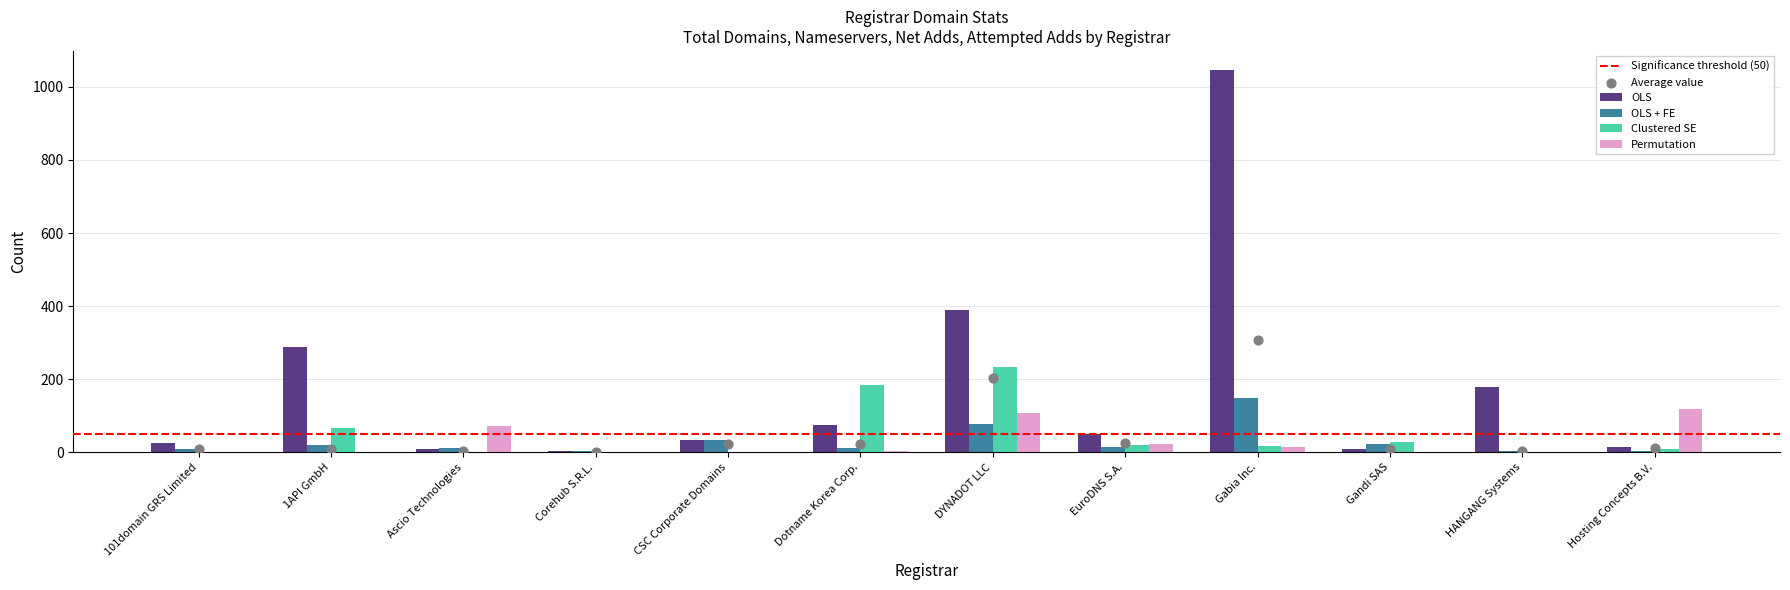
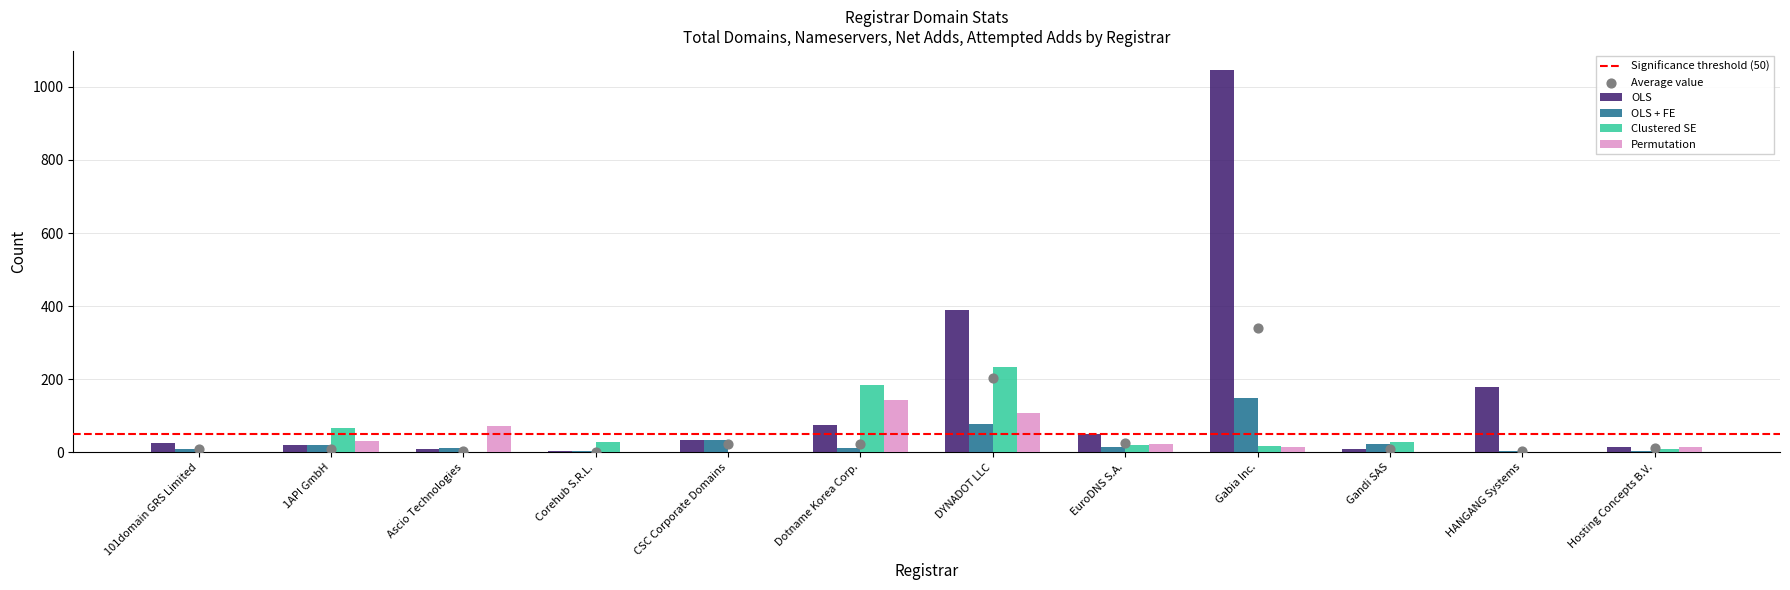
  {
    "OLS": {
      "101domain GRS Limited": 30,
-     "1API GmbH": 290,
+     "1API GmbH": 20,
      "Ascio Technologies": 10,
      "CSC Corporate Domains": 40,
      "Dotname Korea Corp.": 80,
      "DYNADOT LLC": 390,
      "EuroDNS S.A.": 50,
      "Gabia Inc.": 1050,
      "Gandi SAS": 10,
      "HANGANG Systems": 180,
      "Hosting Concepts B.V.": 20
    },
    "Average value": {
-     "Gabia Inc.": 310
+     "Gabia Inc.": 340
    },
    "OLS + FE": {
      "101domain GRS Limited": 10,
      "1API GmbH": 20,
      "Ascio Technologies": 10,
      "CSC Corporate Domains": 30,
      "Dotname Korea Corp.": 10,
      "DYNADOT LLC": 80,
      "EuroDNS S.A.": 20,
      "Gabia Inc.": 150,
      "Gandi SAS": 20
    },
    "Clustered SE": {
      "1API GmbH": 70,
      "Ascio Technologies": 0,
-     "Corehub S.R.L.": 0,
+     "Corehub S.R.L.": 30,
      "CSC Corporate Domains": 0,
      "Dotname Korea Corp.": 180,
      "DYNADOT LLC": 240,
      "EuroDNS S.A.": 20,
      "Gabia Inc.": 20,
      "Gandi SAS": 30,
      "Hosting Concepts B.V.": 10
    },
    "Permutation": {
      "101domain GRS Limited": 0,
-     "1API GmbH": 0,
+     "1API GmbH": 30,
      "Ascio Technologies": 70,
      "Corehub S.R.L.": 0,
      "CSC Corporate Domains": 0,
-     "Dotname Korea Corp.": 0,
+     "Dotname Korea Corp.": 140,
      "DYNADOT LLC": 110,
      "EuroDNS S.A.": 20,
      "Gabia Inc.": 10,
      "Gandi SAS": 0,
-     "Hosting Concepts B.V.": 120
+     "Hosting Concepts B.V.": 20
    }
  }
